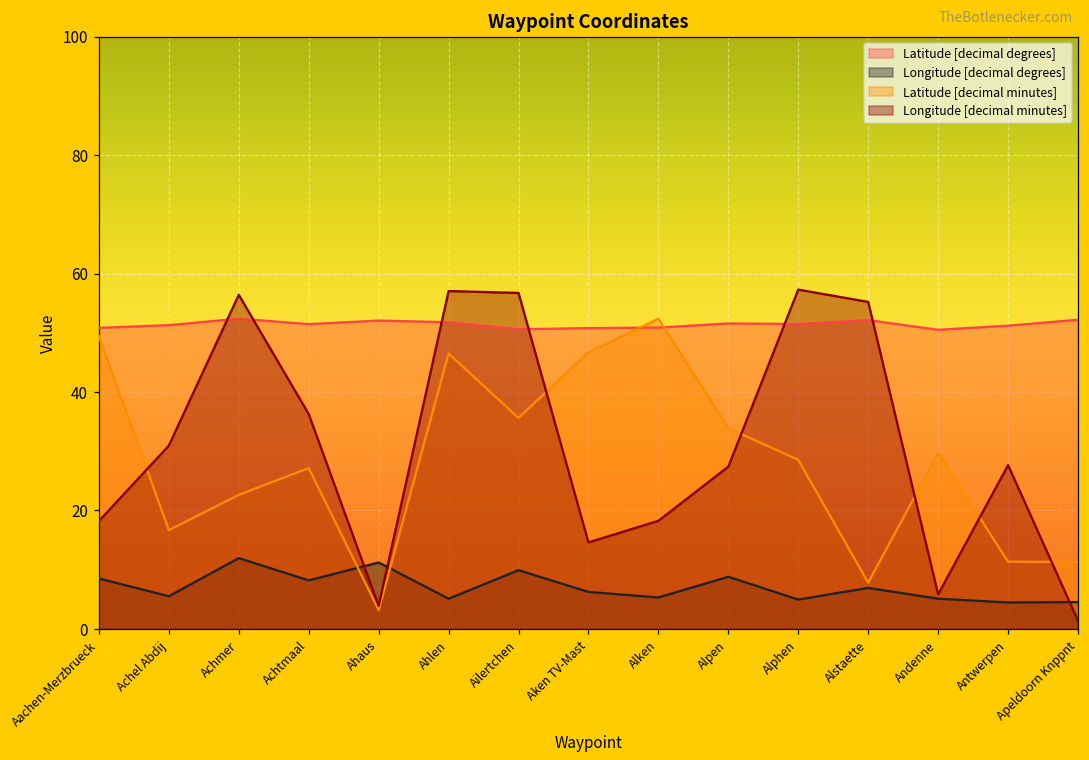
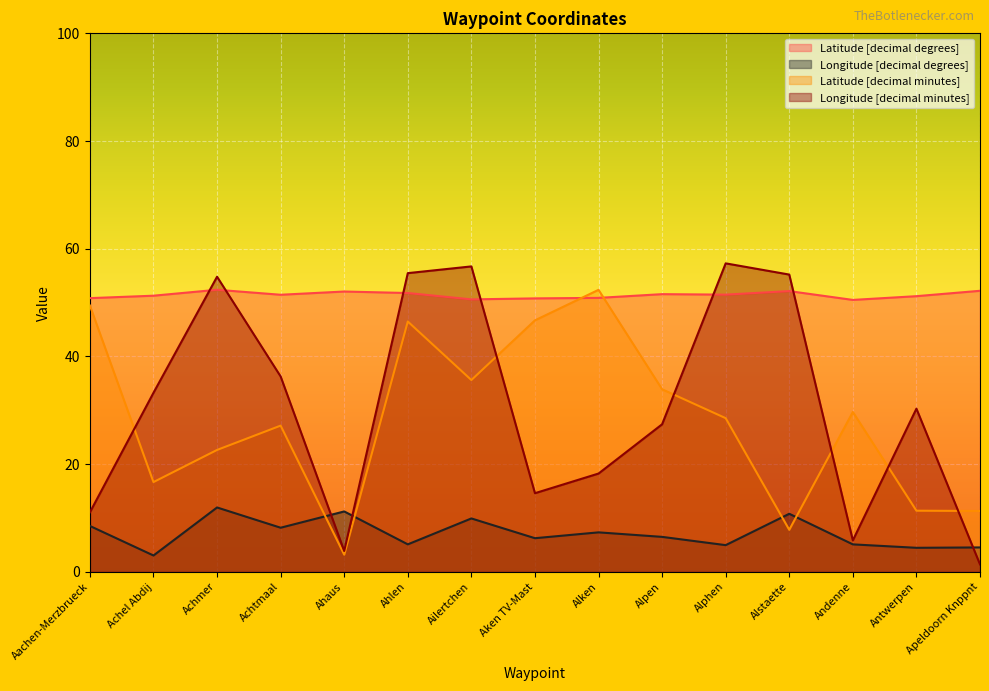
  {
    "Longitude [decimal degrees]": {
      "Aachen-Merzbrueck": 9,
-     "Achel Abdij": 6,
+     "Achel Abdij": 3,
      "Achmer": 12,
      "Achtmaal": 8,
      "Ahaus": 11,
      "Ahlen": 5,
      "Ailertchen": 10,
      "Aken TV-Mast": 6,
-     "Alken": 5,
-     "Alpen": 9,
+     "Alken": 7,
+     "Alpen": 6,
      "Alphen": 5,
-     "Alstaette": 7,
+     "Alstaette": 11,
      "Andenne": 5,
      "Antwerpen": 4,
      "Apeldoorn Knppnt": 5
    },
    "Longitude [decimal minutes]": {
-     "Aachen-Merzbrueck": 18,
-     "Achel Abdij": 31,
-     "Achmer": 56,
+     "Aachen-Merzbrueck": 11,
+     "Achel Abdij": 33,
+     "Achmer": 55,
      "Achtmaal": 36,
      "Ahaus": 4,
-     "Ahlen": 57,
+     "Ahlen": 55,
      "Ailertchen": 57,
      "Aken TV-Mast": 15,
      "Alken": 18,
      "Alpen": 27,
      "Alphen": 57,
      "Alstaette": 55,
      "Andenne": 6,
-     "Antwerpen": 28,
+     "Antwerpen": 30,
      "Apeldoorn Knppnt": 1
    }
  }
